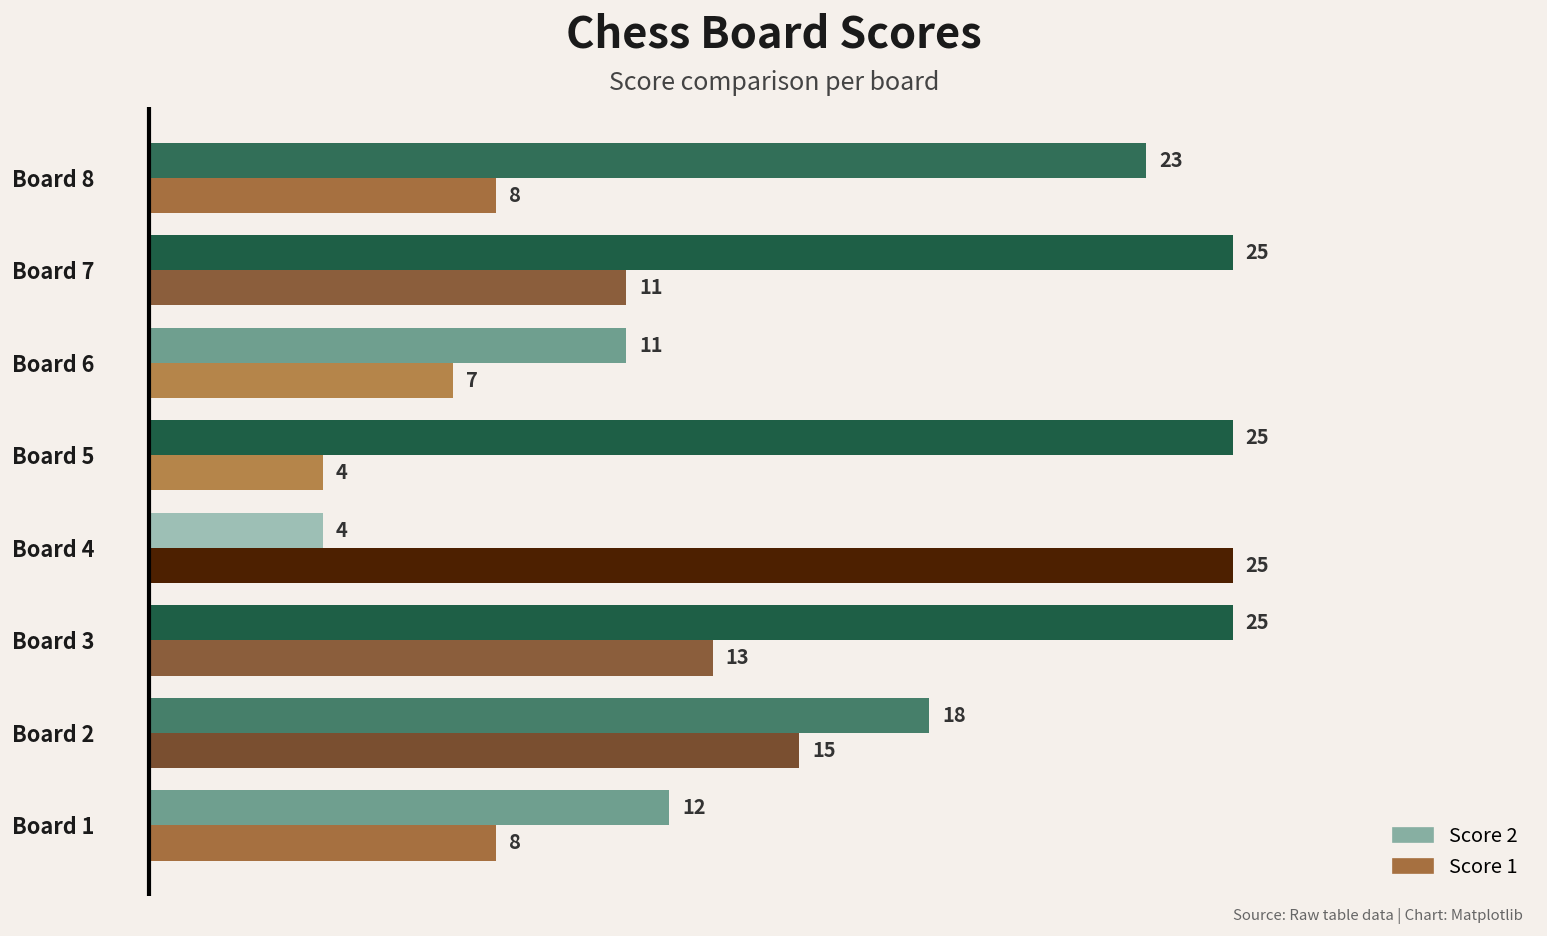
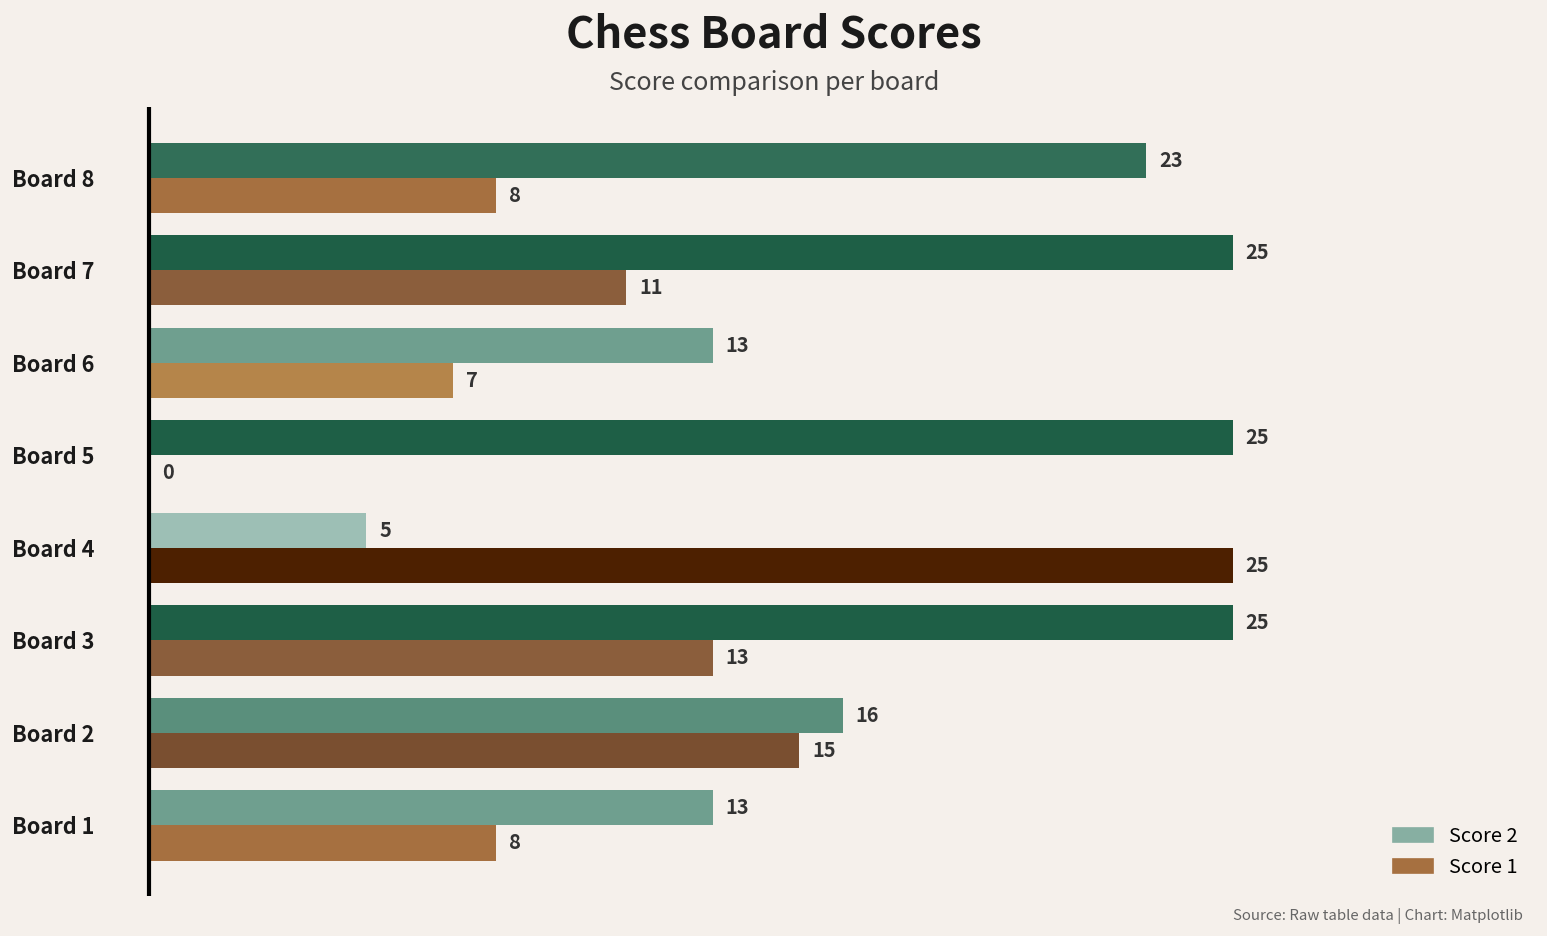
  {
    "Score 2": {
      "Board 8": 23,
      "Board 7": 25,
-     "Board 6": 11,
+     "Board 6": 13,
      "Board 5": 25,
-     "Board 4": 4,
+     "Board 4": 5,
      "Board 3": 25,
-     "Board 2": 18,
-     "Board 1": 12
+     "Board 2": 16,
+     "Board 1": 13
    },
    "Score 1": {
      "Board 8": 8,
      "Board 7": 11,
      "Board 6": 7,
-     "Board 5": 4,
+     "Board 5": 0,
      "Board 4": 25,
      "Board 3": 13,
      "Board 2": 15,
      "Board 1": 8
    }
  }
